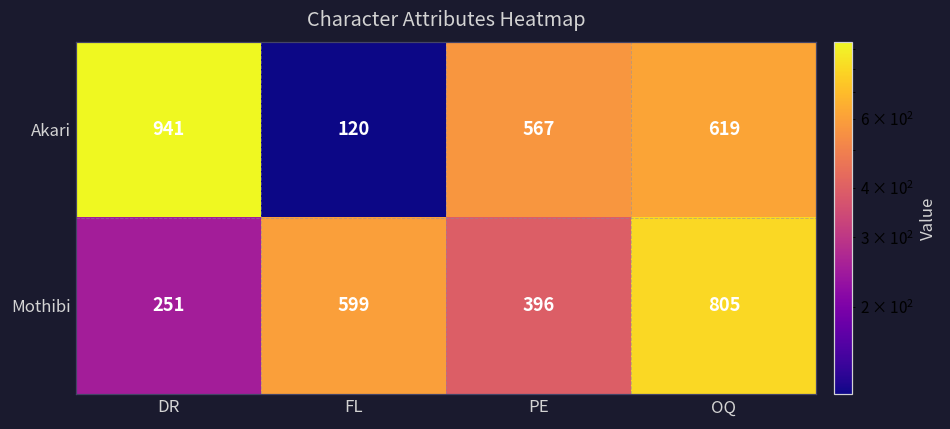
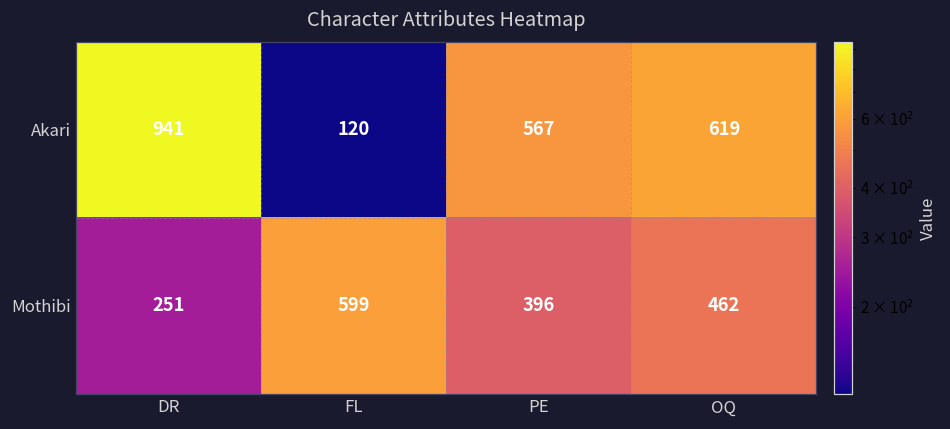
  {
    "Akari": {
      "DR": 941,
      "FL": 120,
      "PE": 567,
      "OQ": 619
    },
    "Mothibi": {
      "DR": 251,
      "FL": 599,
      "PE": 396,
-     "OQ": 805
+     "OQ": 462
    }
  }
